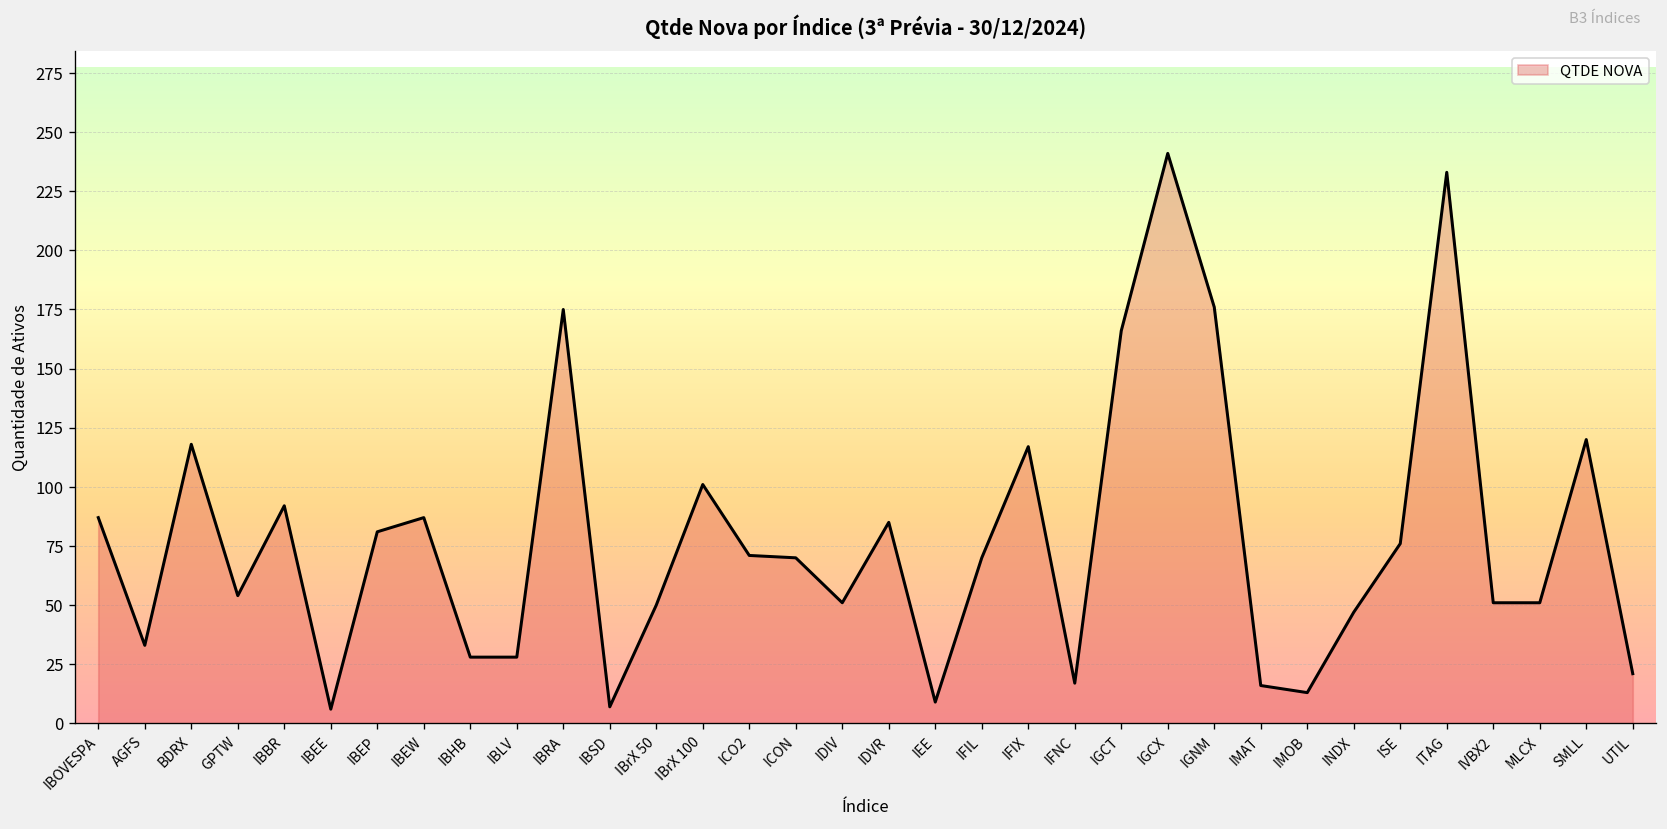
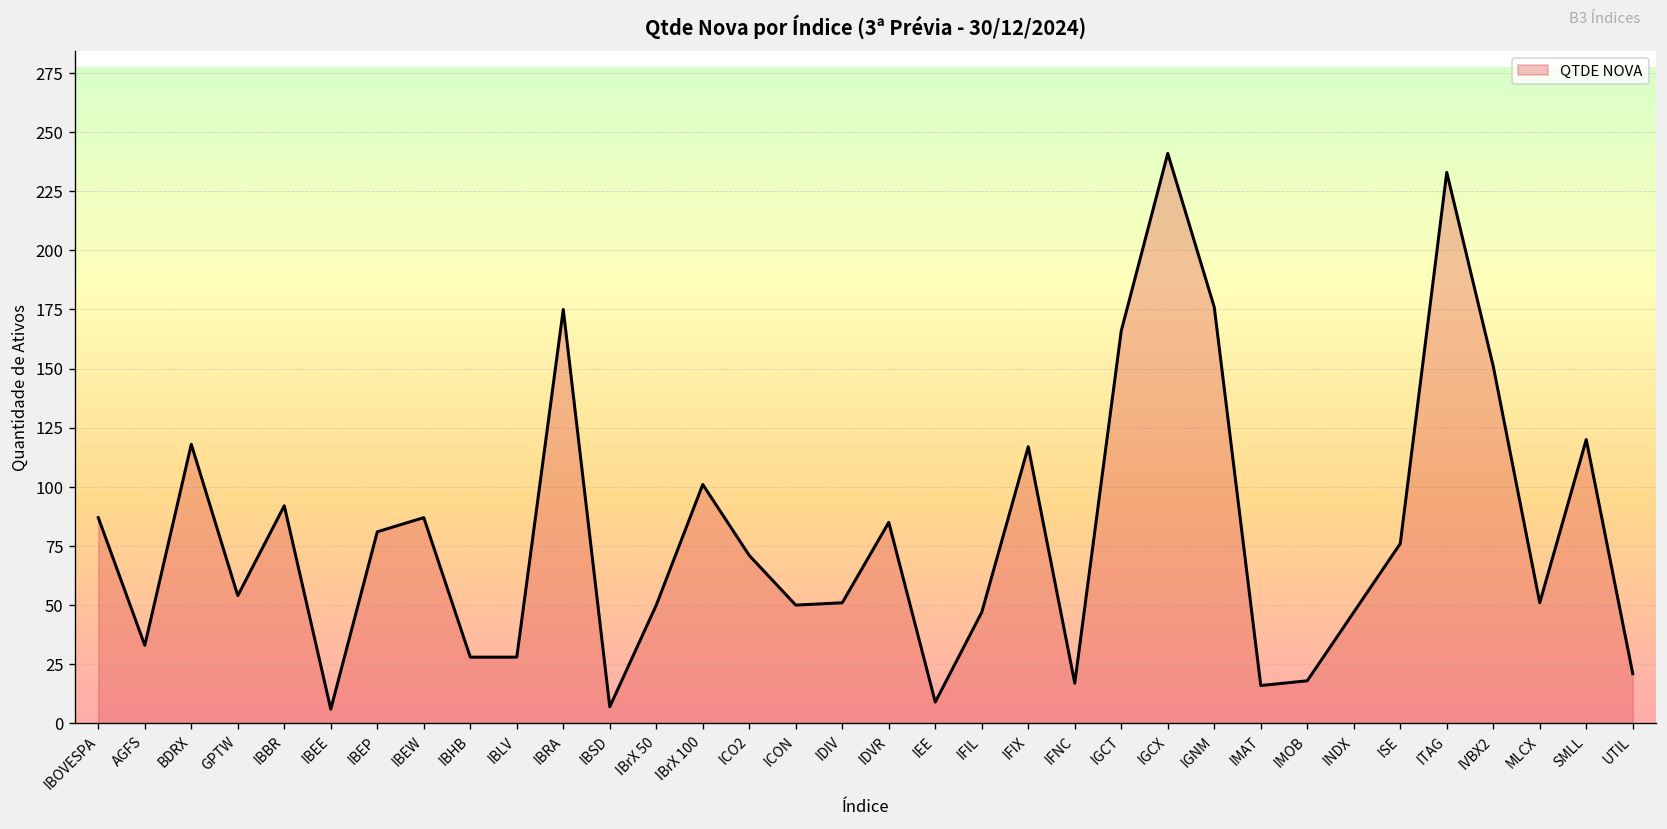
  {
    "IBOVESPA": 87,
    "AGFS": 33,
    "BDRX": 118,
    "GPTW": 54,
    "IBBR": 92,
    "IBEE": 6,
    "IBEP": 81,
    "IBEW": 87,
    "IBHB": 28,
    "IBLV": 28,
    "IBRA": 175,
    "IBSD": 7,
    "IBrX 50": 50,
    "IBrX 100": 101,
    "ICO2": 71,
-   "ICON": 70,
+   "ICON": 50,
    "IDIV": 51,
    "IDVR": 85,
    "IEE": 9,
-   "IFIL": 70,
+   "IFIL": 47,
    "IFIX": 117,
    "IFNC": 17,
    "IGCT": 166,
    "IGCX": 241,
    "IGNM": 176,
    "IMAT": 16,
-   "IMOB": 13,
+   "IMOB": 18,
    "INDX": 47,
    "ISE": 76,
    "ITAG": 233,
-   "IVBX2": 51,
+   "IVBX2": 151,
    "MLCX": 51,
    "SMLL": 120,
    "UTIL": 21
  }
